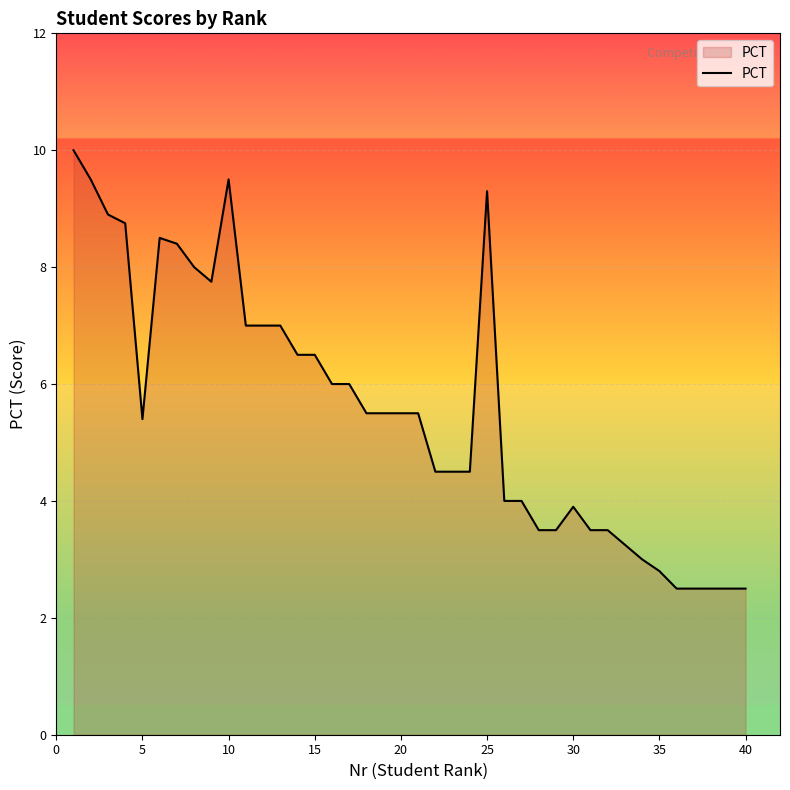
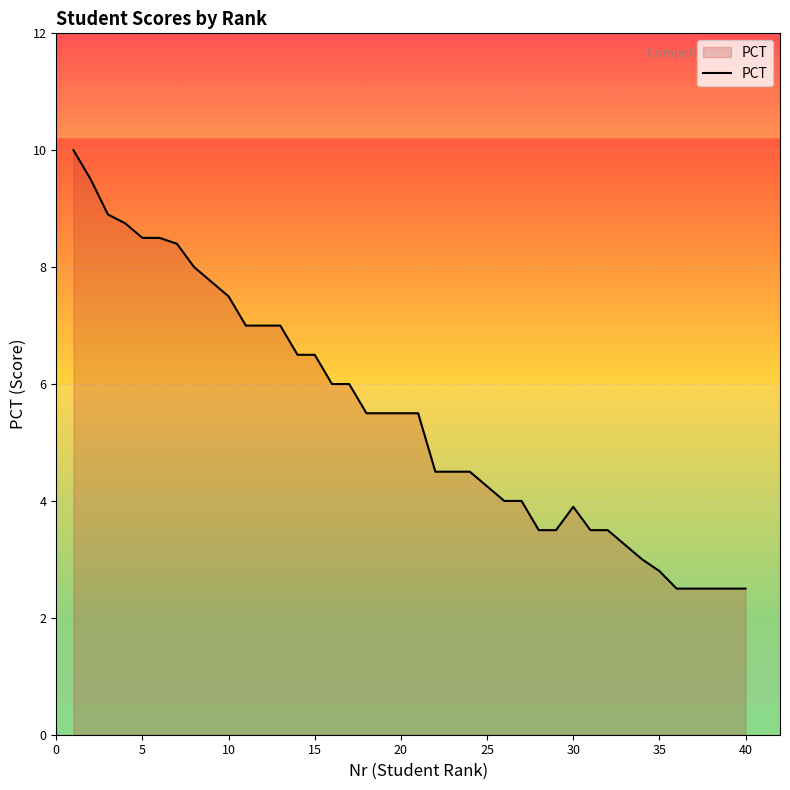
  {
-   "5": 5.4,
-   "10": 9.5,
+   "5": 8.5,
+   "10": 7.5,
    "15": 6.5,
    "20": 5.5,
-   "25": 9.3,
+   "25": 4.3,
    "30": 3.9,
    "35": 2.8,
    "40": 2.5
  }
